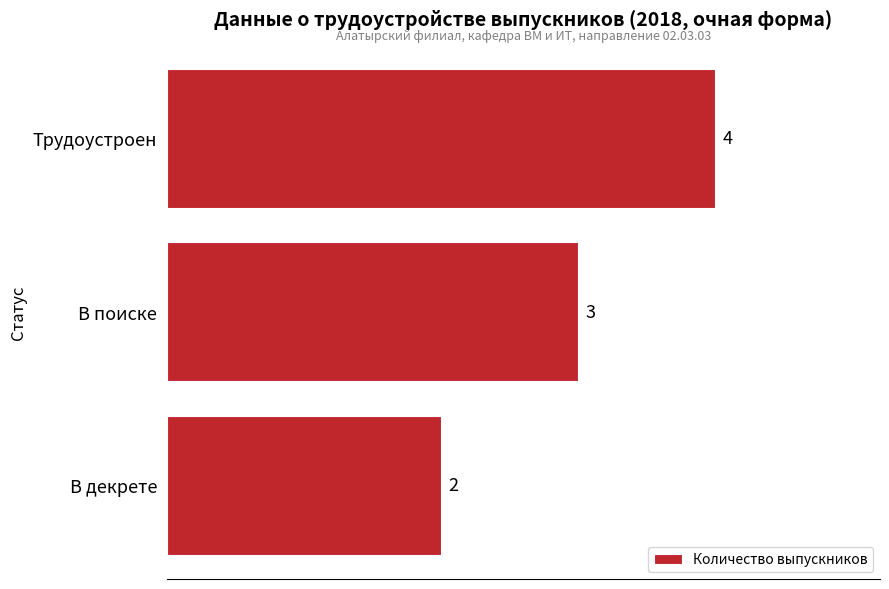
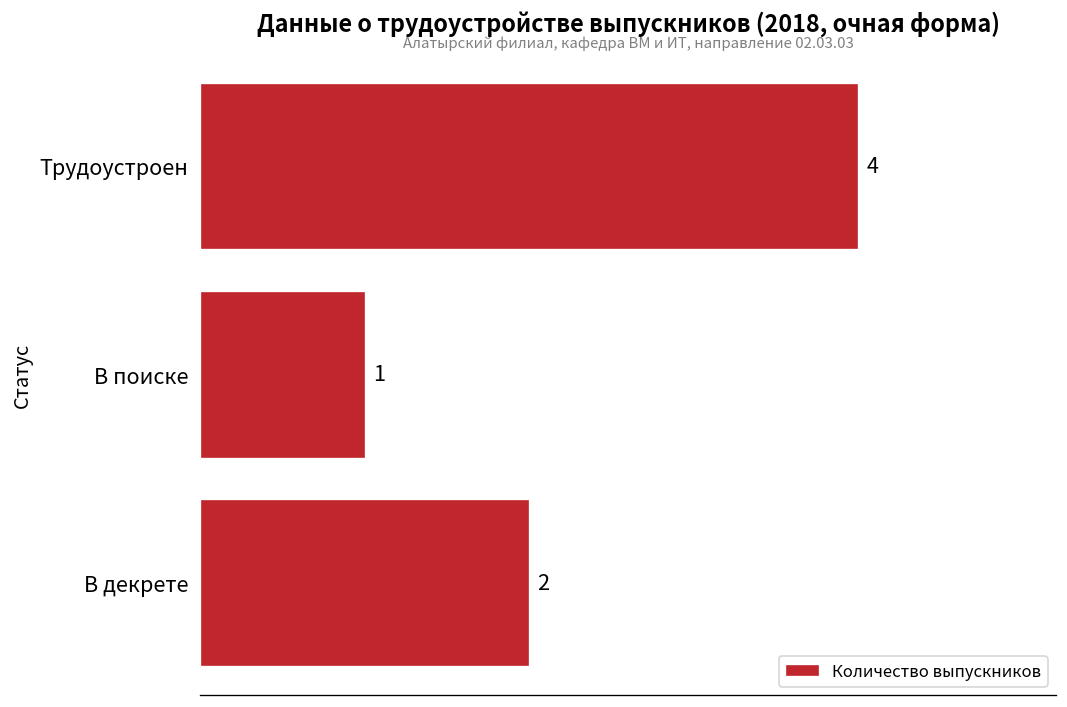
  {
    "Трудоустроен": 4,
-   "В поиске": 3,
+   "В поиске": 1,
    "В декрете": 2
  }
